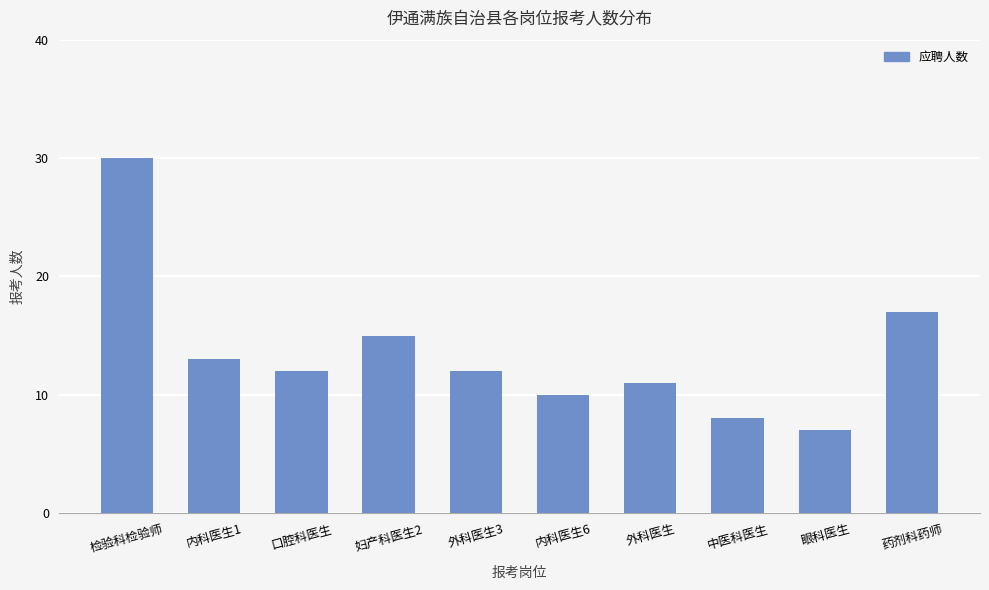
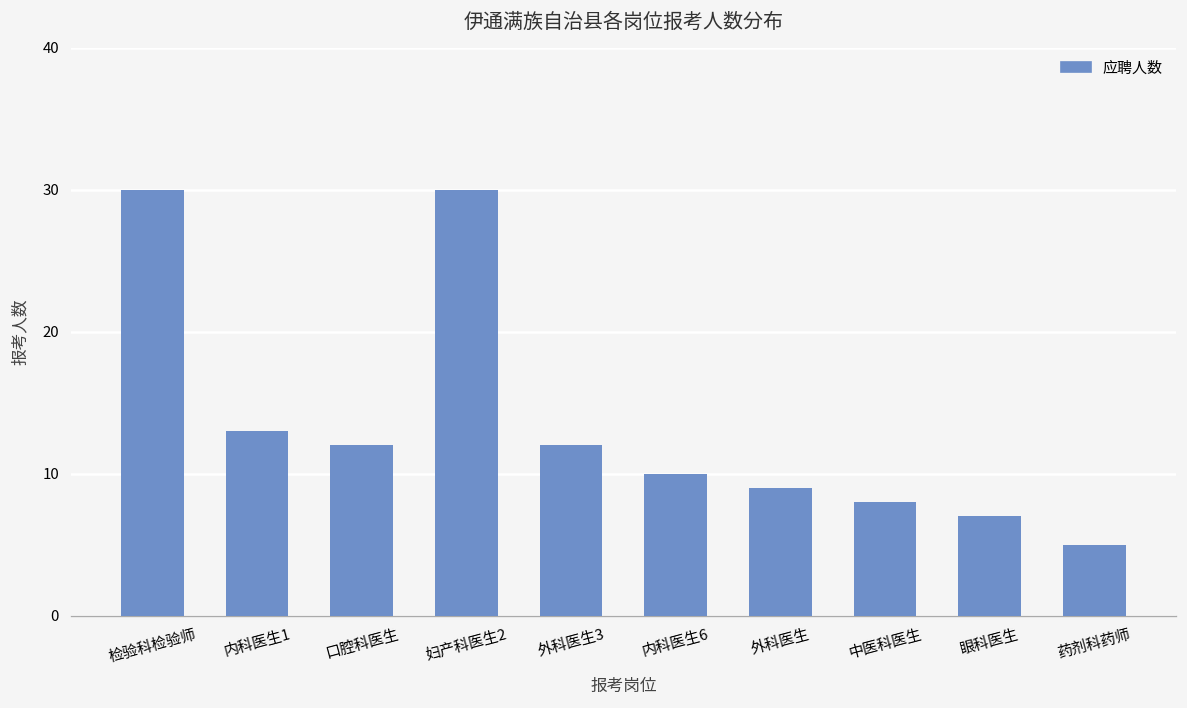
  {
    "检验科检验师": 30,
    "内科医生1": 13,
    "口腔科医生": 12,
-   "妇产科医生2": 15,
+   "妇产科医生2": 30,
    "外科医生3": 12,
    "内科医生6": 10,
-   "外科医生": 11,
+   "外科医生": 9,
    "中医科医生": 8,
    "眼科医生": 7,
-   "药剂科药师": 17
+   "药剂科药师": 5
  }
